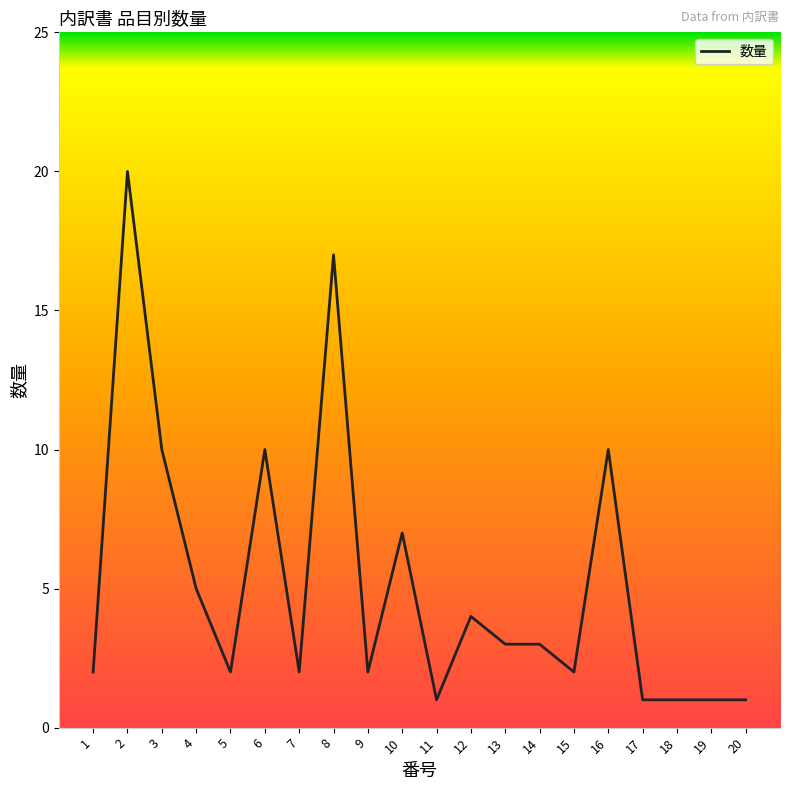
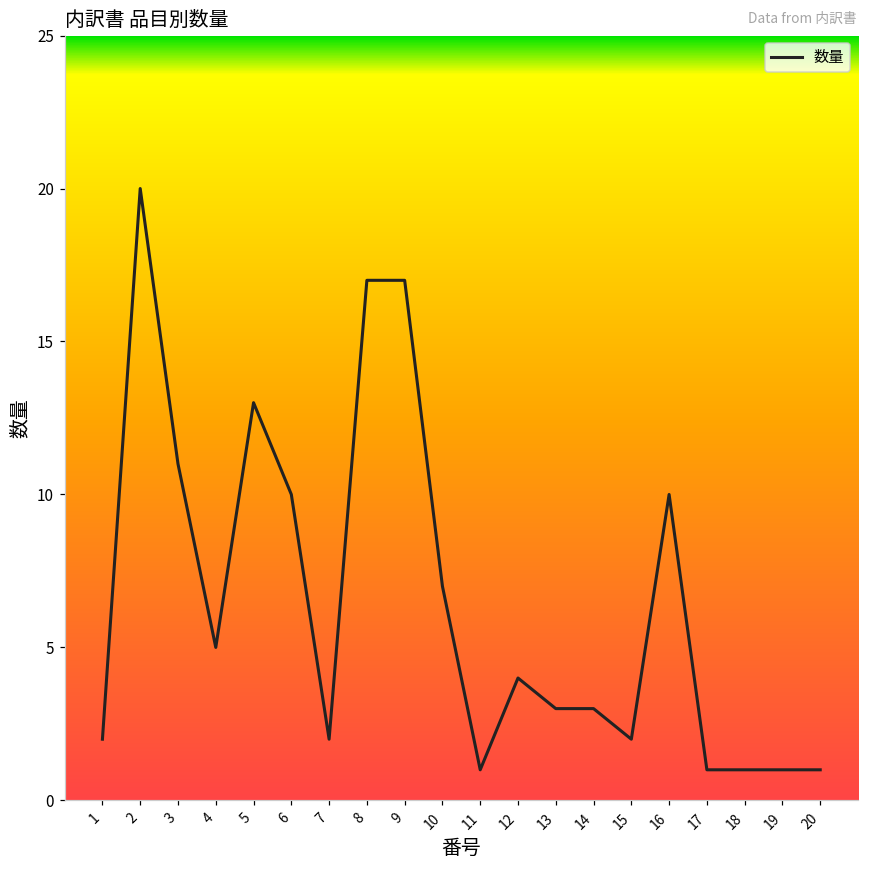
  {
    "1": 2,
    "2": 20,
-   "3": 10,
+   "3": 11,
    "4": 5,
-   "5": 2,
+   "5": 13,
    "6": 10,
    "7": 2,
    "8": 17,
-   "9": 2,
+   "9": 17,
    "10": 7,
    "11": 1,
    "12": 4,
    "13": 3,
    "14": 3,
    "15": 2,
    "16": 10,
    "17": 1,
    "18": 1,
    "19": 1,
    "20": 1
  }
